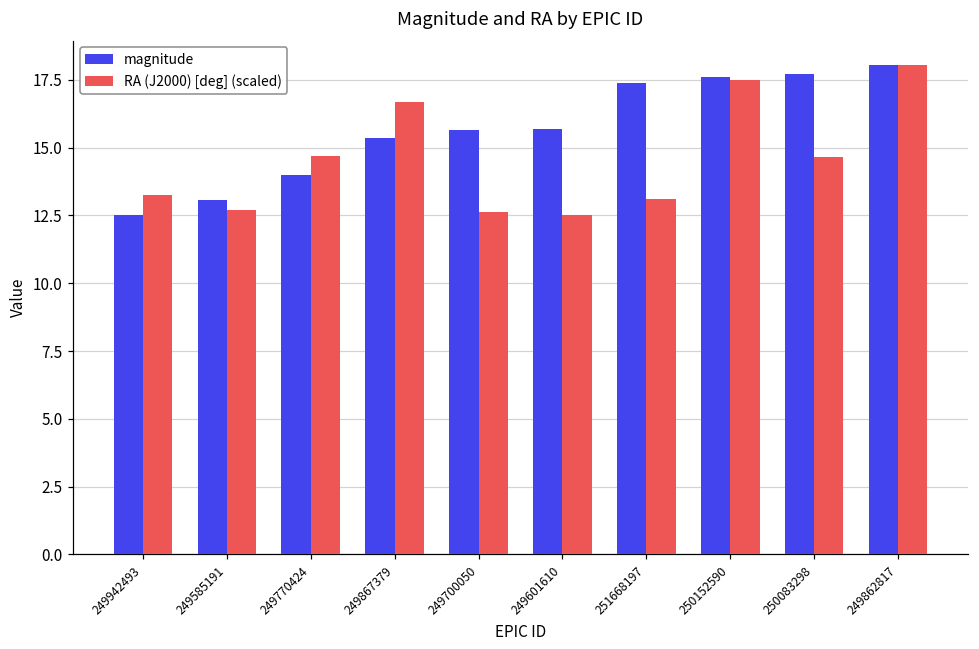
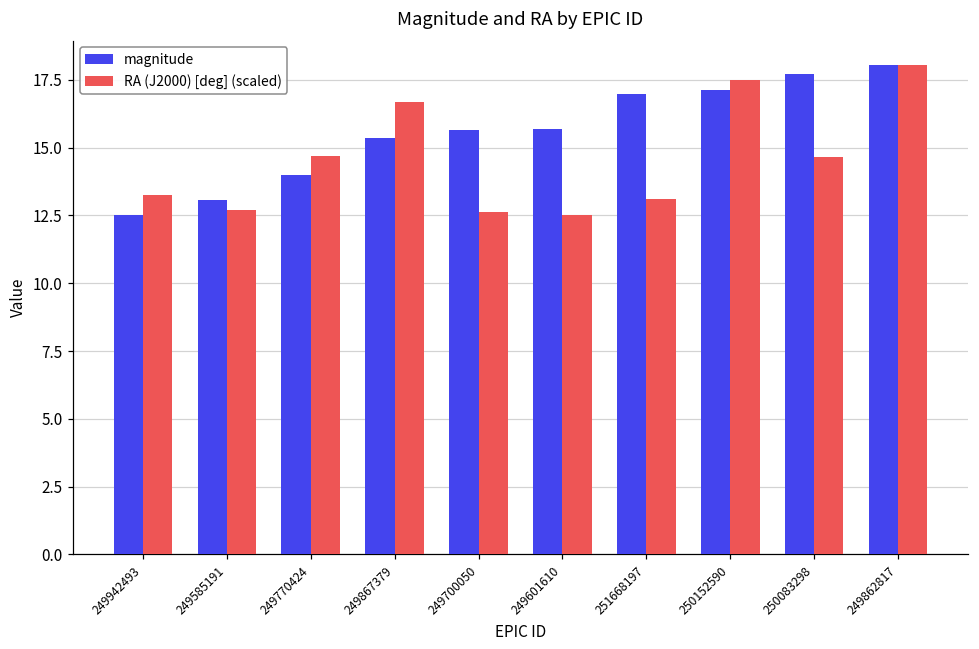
  {
    "magnitude": {
      "249942493": 12.5,
      "249585191": 13.1,
      "249770424": 14.0,
      "249867379": 15.3,
      "249700050": 15.6,
      "249601610": 15.7,
-     "251668197": 17.4,
-     "250152590": 17.6,
+     "251668197": 17.0,
+     "250152590": 17.1,
      "250083298": 17.7,
      "249862817": 18.1
    },
    "RA (J2000) [deg] (scaled)": {
      "249942493": 13.3,
      "249585191": 12.7,
      "249770424": 14.7,
      "249867379": 16.7,
      "249700050": 12.6,
      "249601610": 12.5,
      "251668197": 13.1,
      "250152590": 17.5,
      "250083298": 14.6,
      "249862817": 18.1
    }
  }
